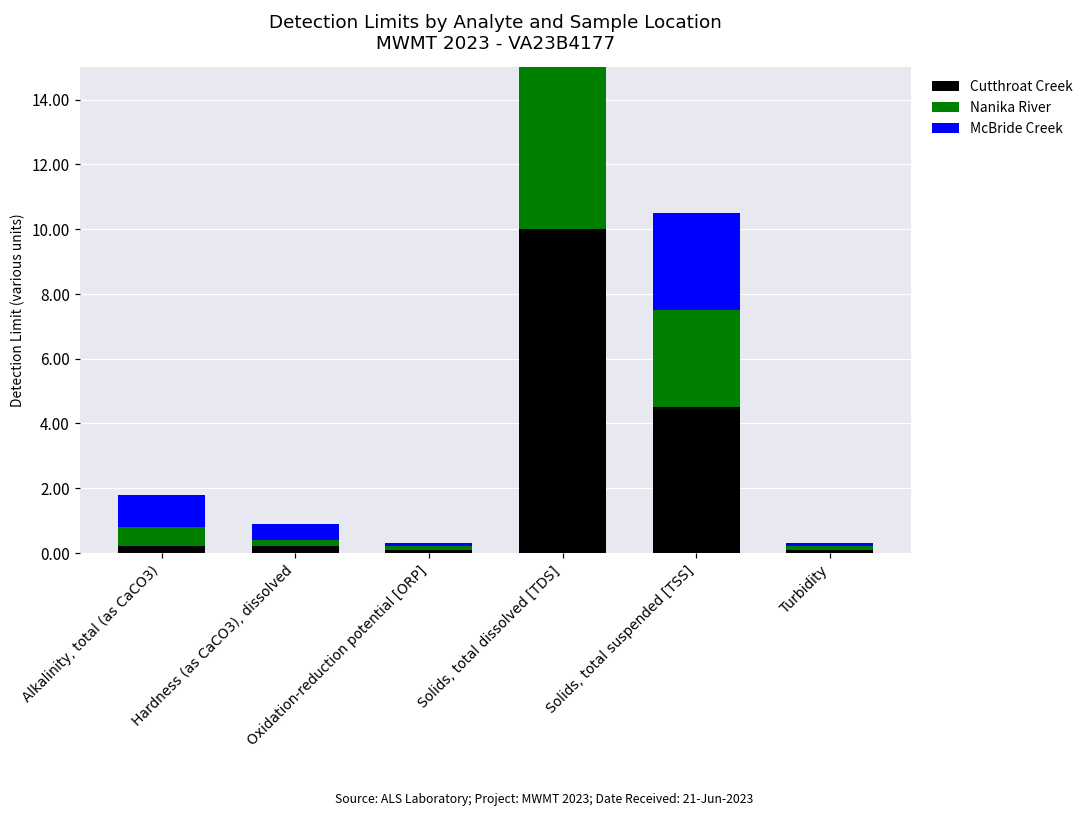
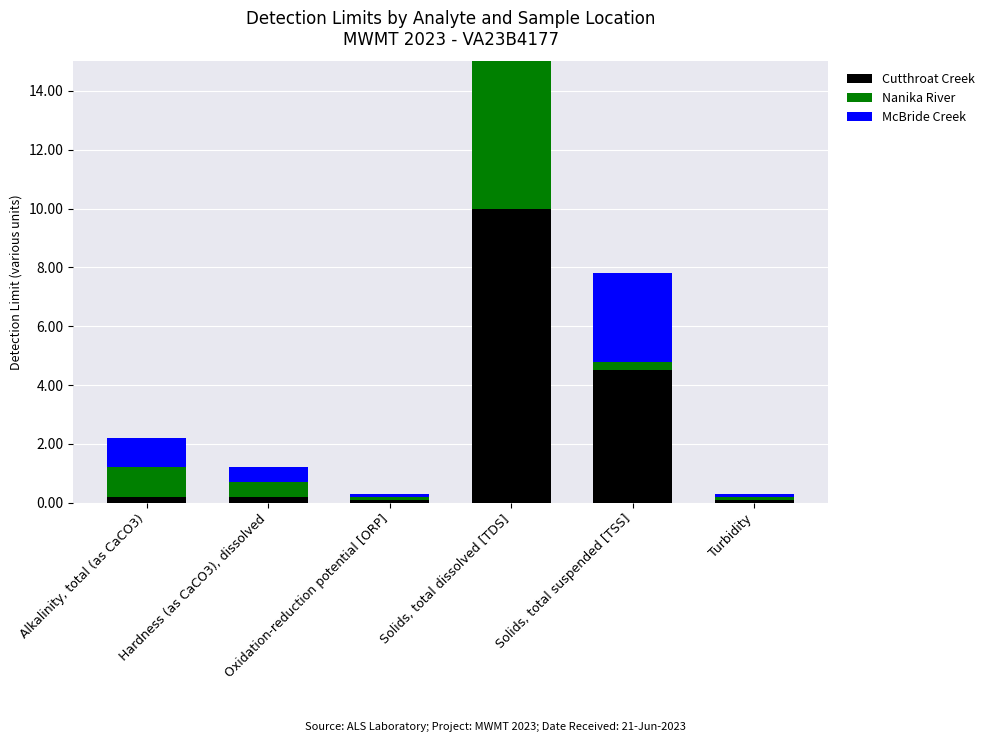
  {
    "Cutthroat Creek": {
      "Alkalinity, total (as CaCO3)": 0.2,
      "Hardness (as CaCO3), dissolved": 0.2,
      "Oxidation-reduction potential [ORP]": 0.1,
      "Solids, total dissolved [TDS]": 10.0,
      "Solids, total suspended [TSS]": 4.5,
      "Turbidity": 0.1
    },
    "Nanika River": {
-     "Alkalinity, total (as CaCO3)": 0.6,
-     "Hardness (as CaCO3), dissolved": 0.2,
+     "Alkalinity, total (as CaCO3)": 1.0,
+     "Hardness (as CaCO3), dissolved": 0.5,
      "Oxidation-reduction potential [ORP]": 0.1,
-     "Solids, total suspended [TSS]": 3.0,
+     "Solids, total suspended [TSS]": 0.3,
      "Turbidity": 0.1
    },
    "McBride Creek": {
      "Alkalinity, total (as CaCO3)": 1.0,
      "Hardness (as CaCO3), dissolved": 0.5,
      "Oxidation-reduction potential [ORP]": 0.1,
      "Solids, total suspended [TSS]": 3.0,
      "Turbidity": 0.1
    }
  }
